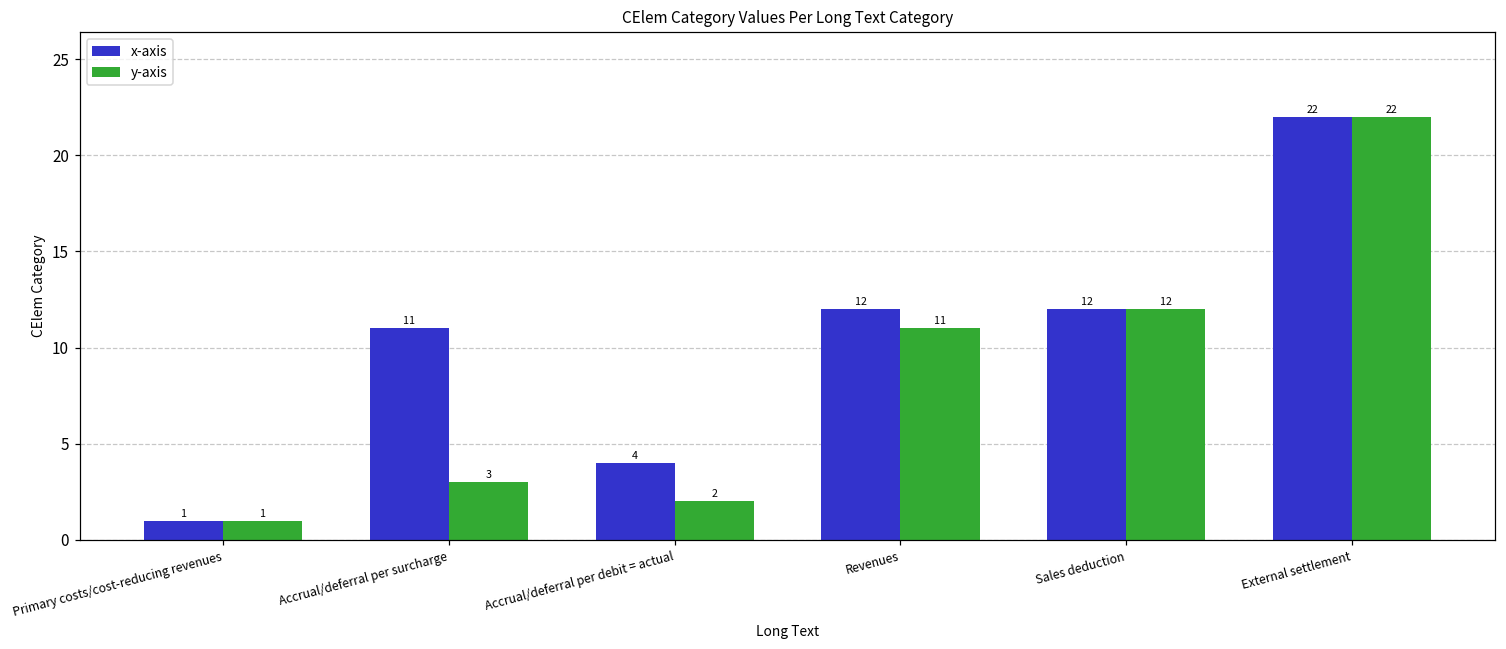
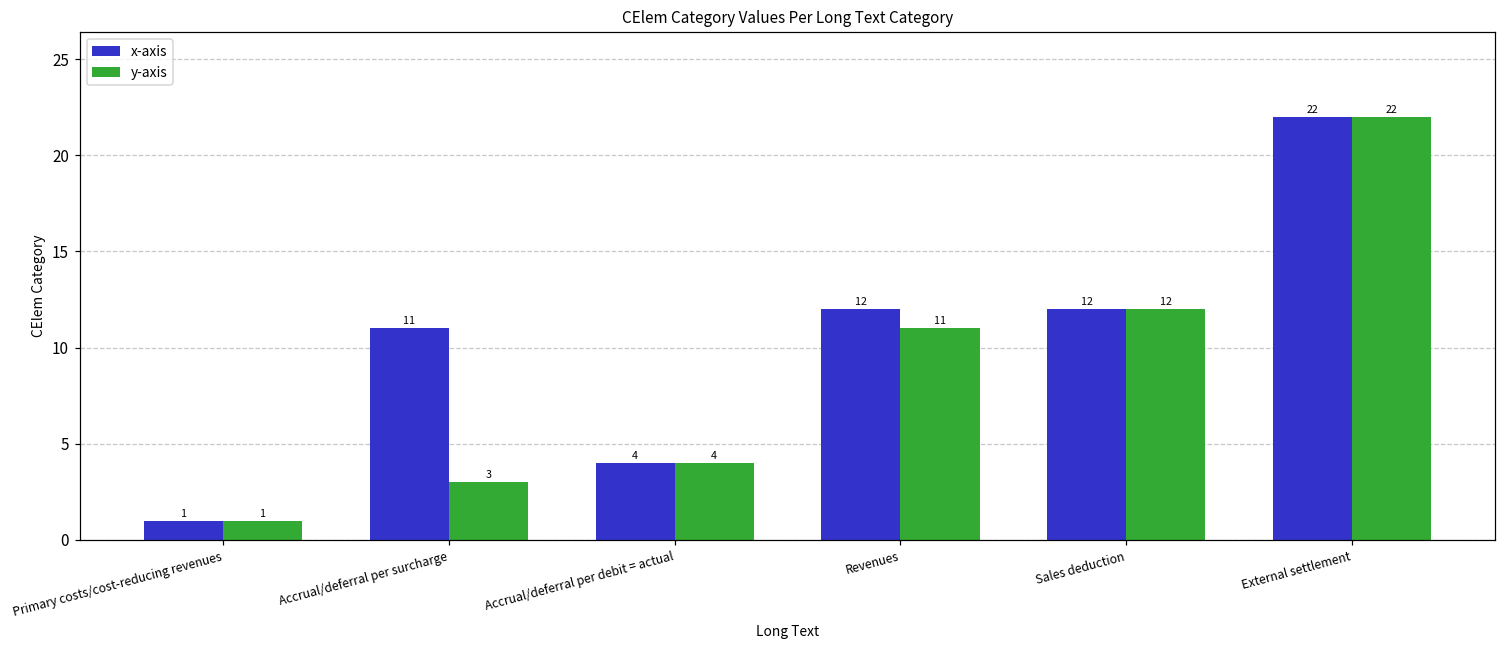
  {
    "x-axis": {
      "Primary costs/cost-reducing revenues": 1,
      "Accrual/deferral per surcharge": 11,
      "Accrual/deferral per debit = actual": 4,
      "Revenues": 12,
      "Sales deduction": 12,
      "External settlement": 22
    },
    "y-axis": {
      "Primary costs/cost-reducing revenues": 1,
      "Accrual/deferral per surcharge": 3,
-     "Accrual/deferral per debit = actual": 2,
+     "Accrual/deferral per debit = actual": 4,
      "Revenues": 11,
      "Sales deduction": 12,
      "External settlement": 22
    }
  }
